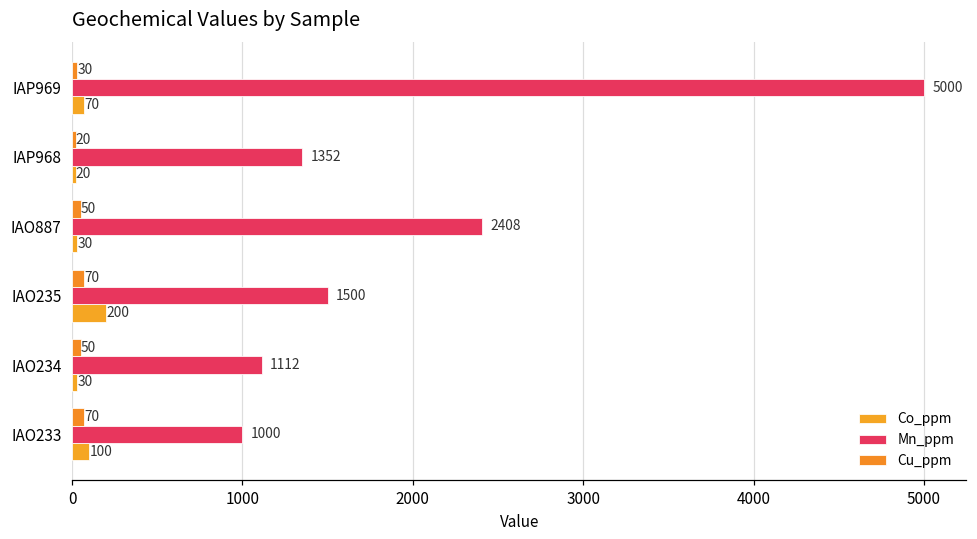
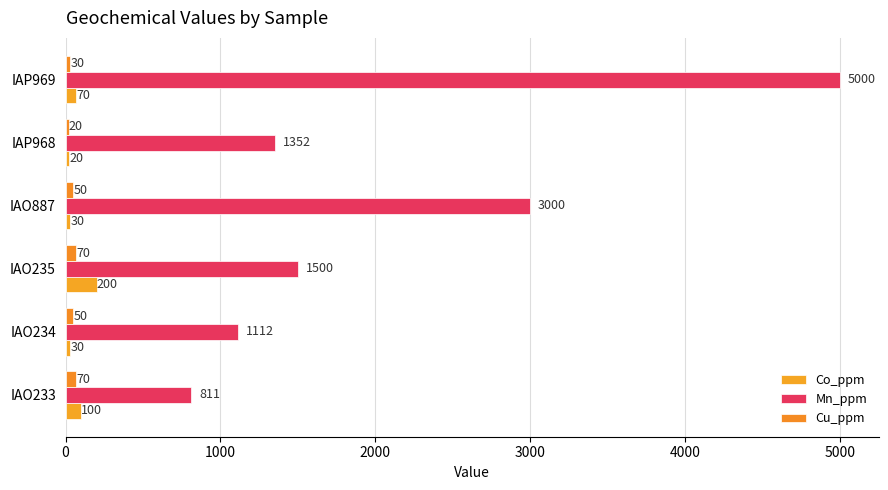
  {
    "Mn_ppm": {
      "IAP969": 5000,
      "IAP968": 1352,
-     "IAO887": 2408,
+     "IAO887": 3000,
      "IAO235": 1500,
      "IAO234": 1112,
-     "IAO233": 1000
+     "IAO233": 811
    }
  }
